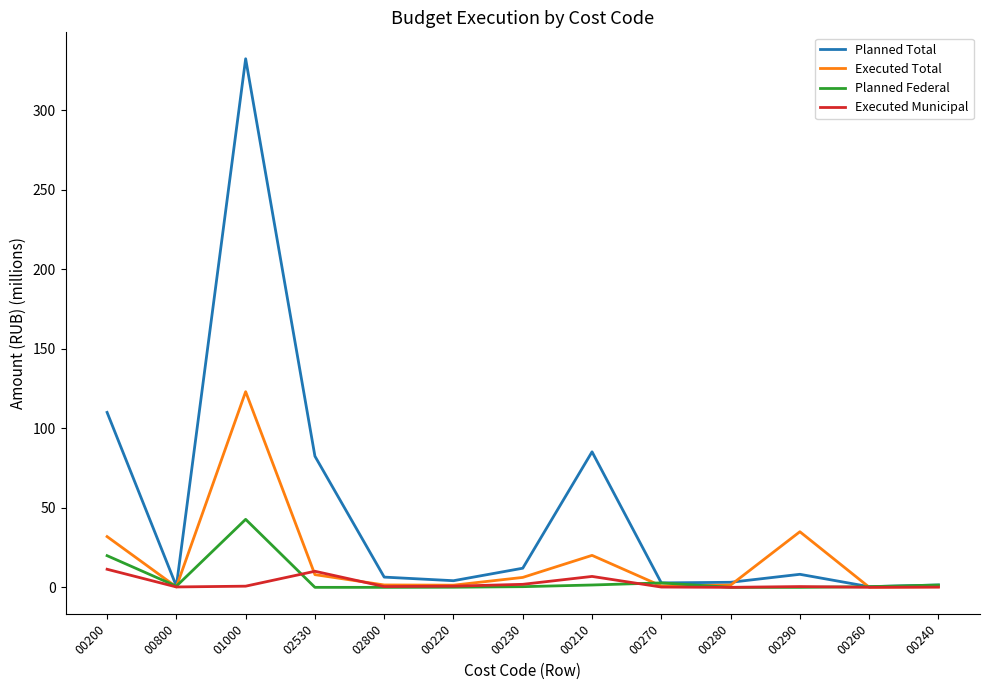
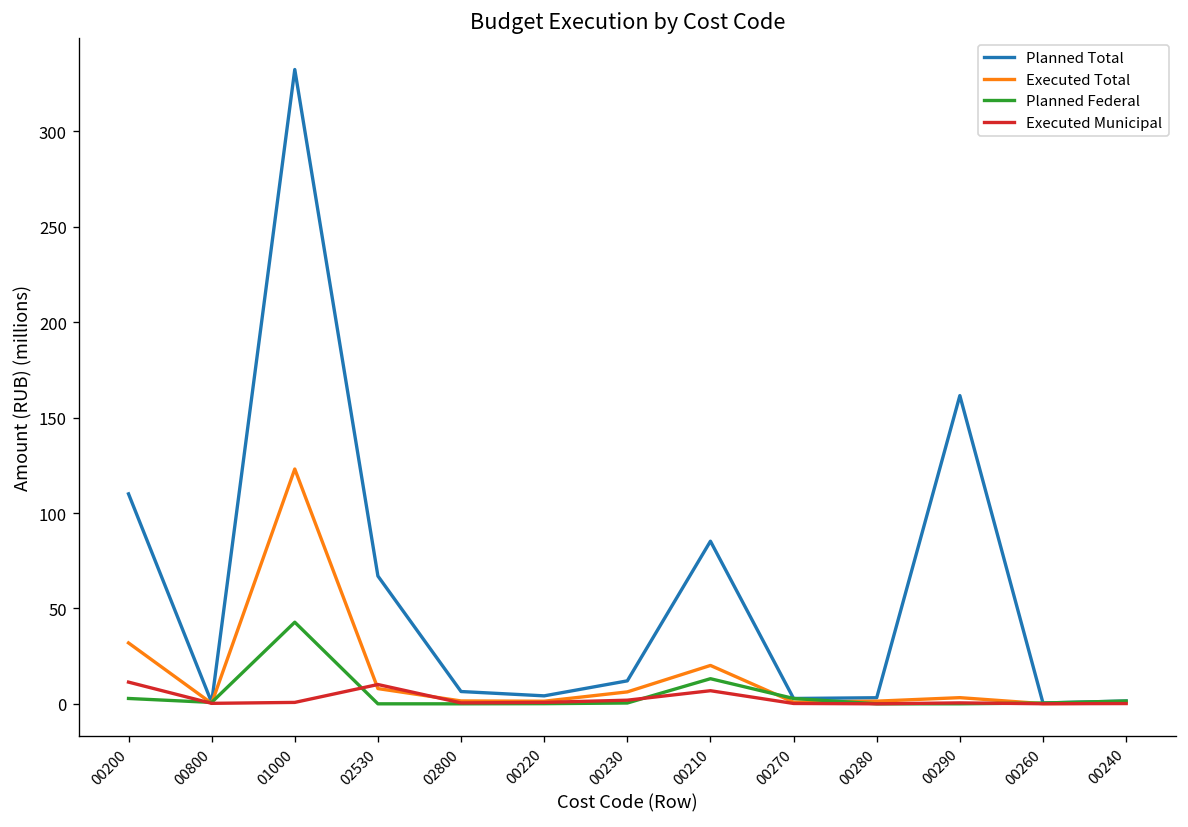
  {
    "Planned Total": {
      "00200": 110,
      "01000": 332,
-     "02530": 82,
+     "02530": 67,
      "02800": 6,
      "00220": 4,
      "00230": 12,
      "00210": 85,
      "00280": 3,
-     "00290": 8
+     "00290": 162
    },
    "Executed Total": {
      "00200": 32,
      "01000": 123,
      "02530": 8,
      "00230": 6,
      "00210": 20,
-     "00290": 35
+     "00290": 3
    },
    "Planned Federal": {
-     "00200": 20,
+     "00200": 3,
      "01000": 43,
      "02530": 0,
-     "00210": 1
+     "00210": 13
    },
    "Executed Municipal": {
      "00200": 11,
      "01000": 1,
      "02530": 10,
      "00210": 7
    }
  }
